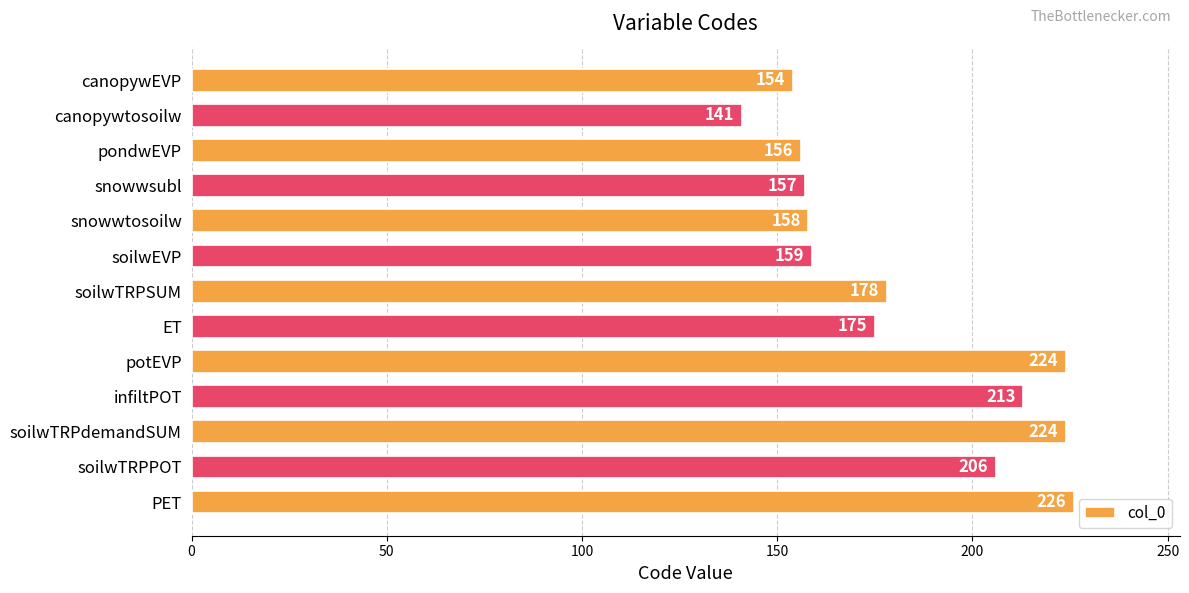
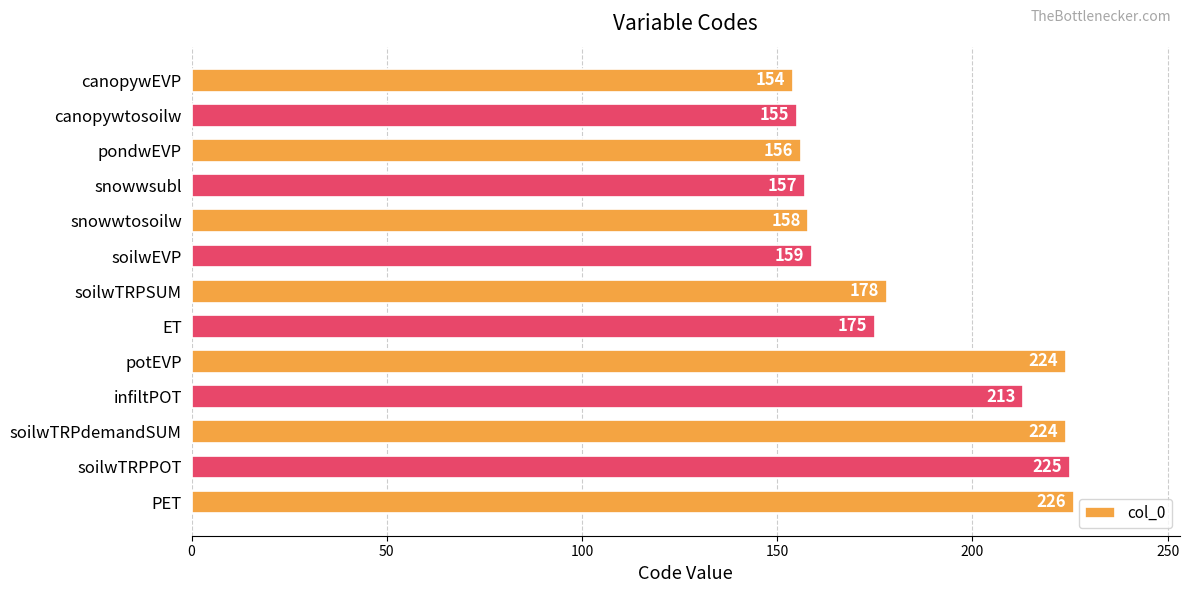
  {
    "canopywEVP": 154,
-   "canopywtosoilw": 141,
+   "canopywtosoilw": 155,
    "pondwEVP": 156,
    "snowwsubl": 157,
    "snowwtosoilw": 158,
    "soilwEVP": 159,
    "soilwTRPSUM": 178,
    "ET": 175,
    "potEVP": 224,
    "infiltPOT": 213,
    "soilwTRPdemandSUM": 224,
-   "soilwTRPPOT": 206,
+   "soilwTRPPOT": 225,
    "PET": 226
  }
